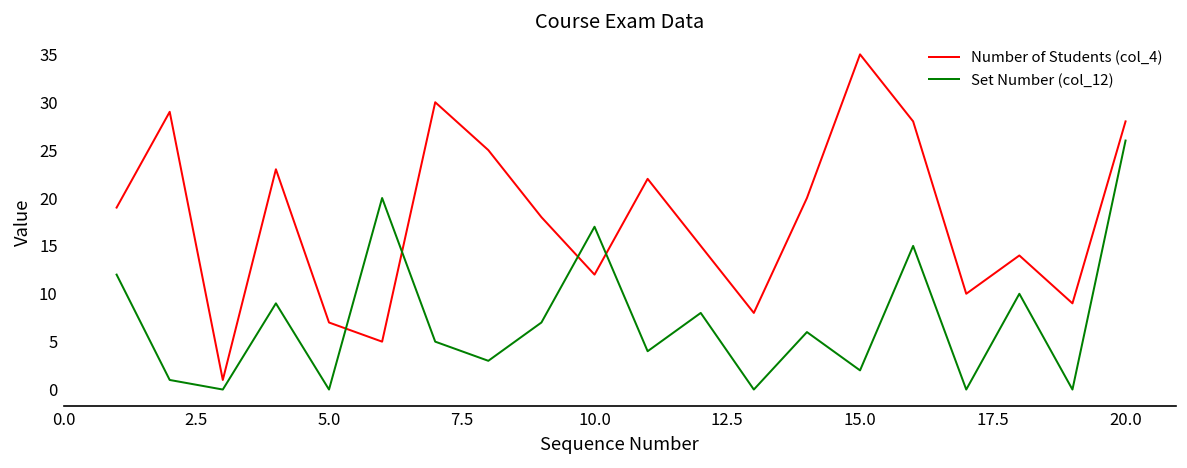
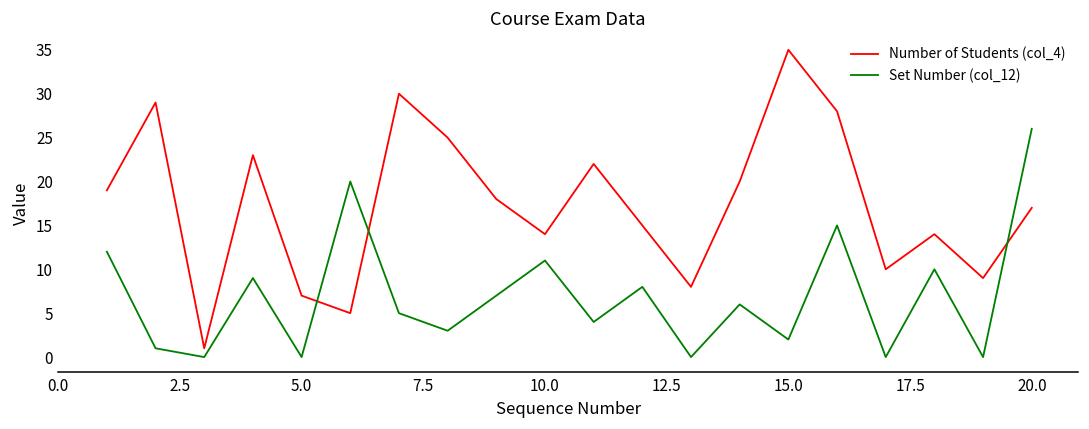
  {
    "Number of Students (col_4)": {
      "5.0": 7,
-     "10.0": 12,
+     "10.0": 14,
      "15.0": 35,
-     "20.0": 28
+     "20.0": 17
    },
    "Set Number (col_12)": {
      "5.0": 0,
-     "10.0": 17,
+     "10.0": 11,
      "15.0": 2,
      "20.0": 26
    }
  }
